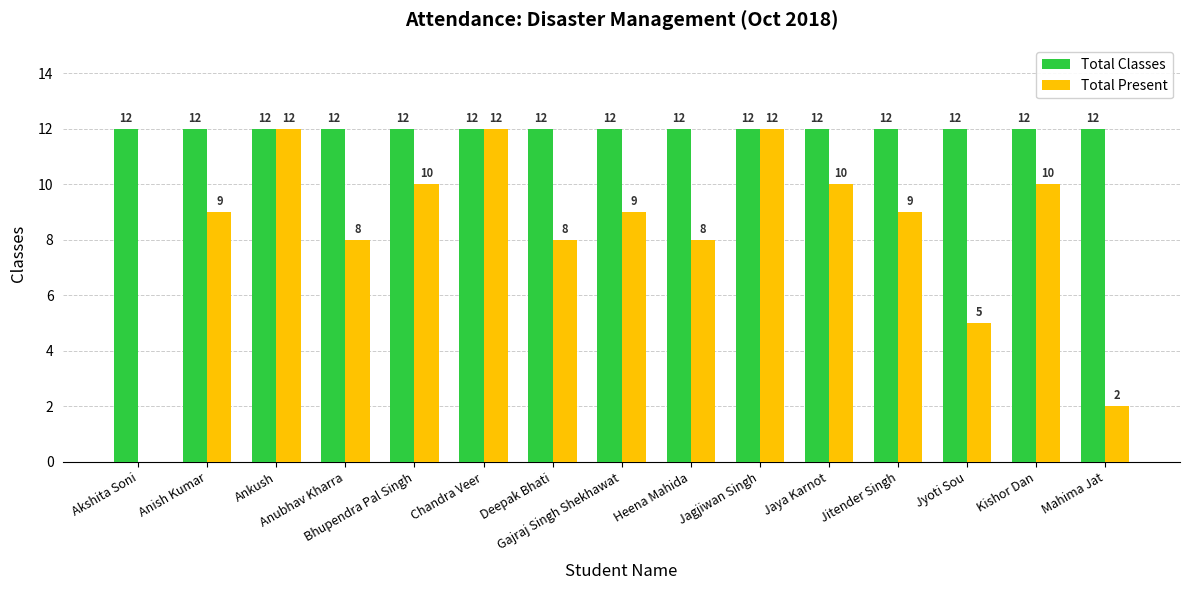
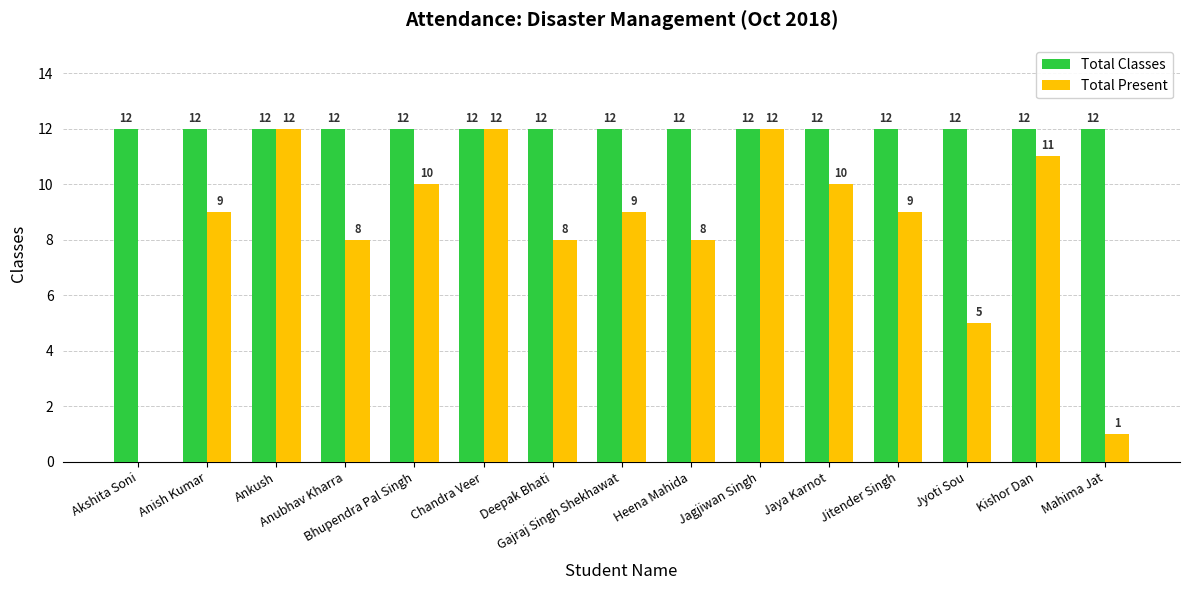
  {
    "Total Classes": {
      "Akshita Soni": 12,
      "Anish Kumar": 12,
      "Ankush": 12,
      "Anubhav Kharra": 12,
      "Bhupendra Pal Singh": 12,
      "Chandra Veer": 12,
      "Deepak Bhati": 12,
      "Gajraj Singh Shekhawat": 12,
      "Heena Mahida": 12,
      "Jagjiwan Singh": 12,
      "Jaya Karnot": 12,
      "Jitender Singh": 12,
      "Jyoti Sou": 12,
      "Kishor Dan": 12,
      "Mahima Jat": 12
    },
    "Total Present": {
      "Anish Kumar": 9,
      "Ankush": 12,
      "Anubhav Kharra": 8,
      "Bhupendra Pal Singh": 10,
      "Chandra Veer": 12,
      "Deepak Bhati": 8,
      "Gajraj Singh Shekhawat": 9,
      "Heena Mahida": 8,
      "Jagjiwan Singh": 12,
      "Jaya Karnot": 10,
      "Jitender Singh": 9,
      "Jyoti Sou": 5,
-     "Kishor Dan": 10,
-     "Mahima Jat": 2
+     "Kishor Dan": 11,
+     "Mahima Jat": 1
    }
  }
